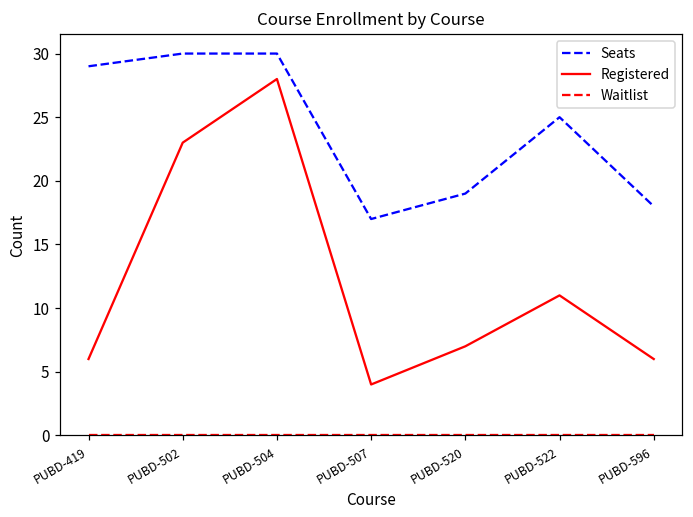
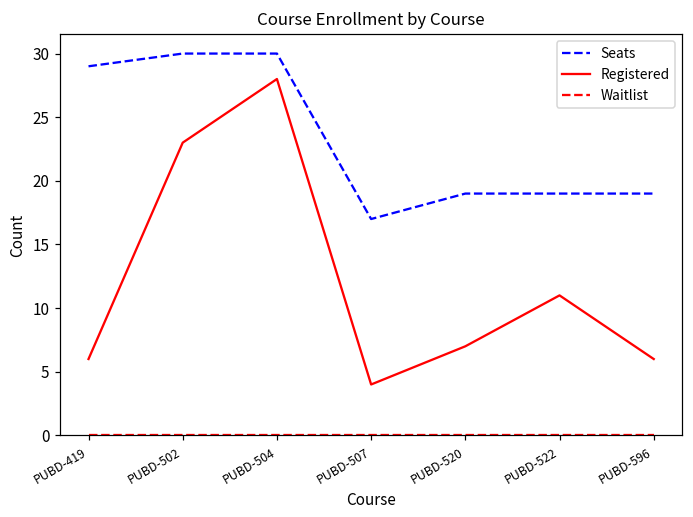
  {
    "Seats": {
      "PUBD-419": 29,
      "PUBD-502": 30,
      "PUBD-504": 30,
      "PUBD-507": 17,
      "PUBD-520": 19,
-     "PUBD-522": 25,
-     "PUBD-596": 18
+     "PUBD-522": 19,
+     "PUBD-596": 19
    }
  }
